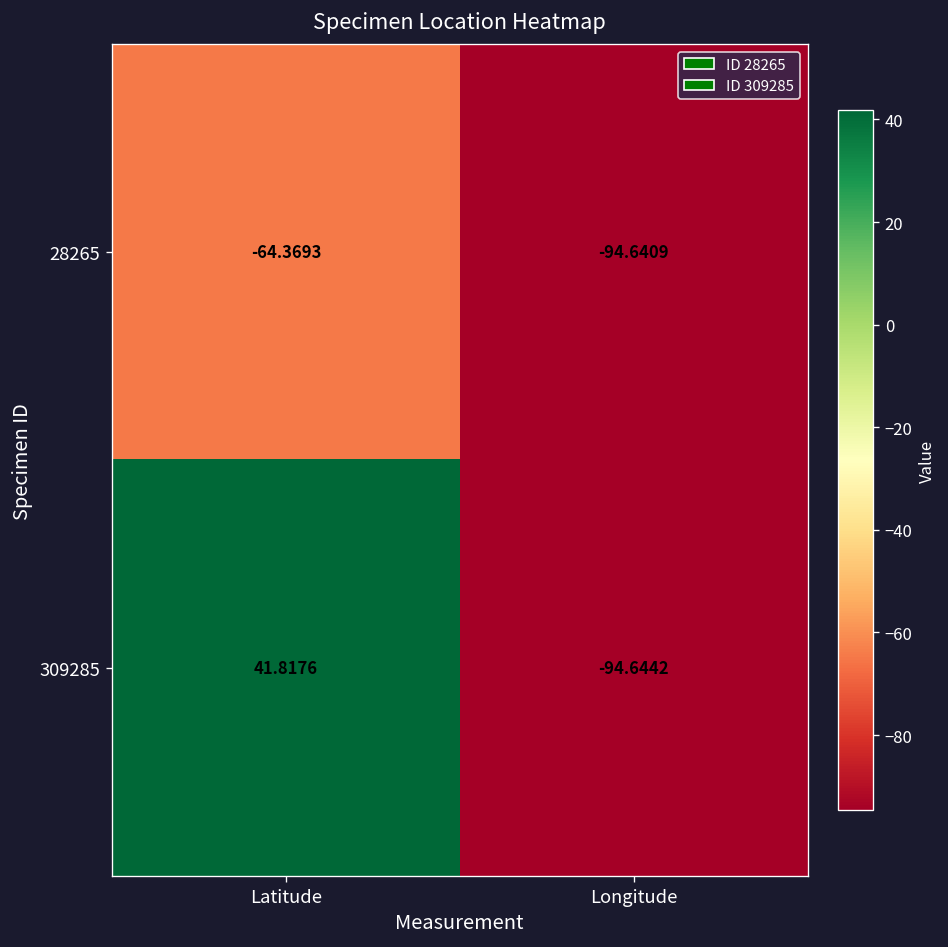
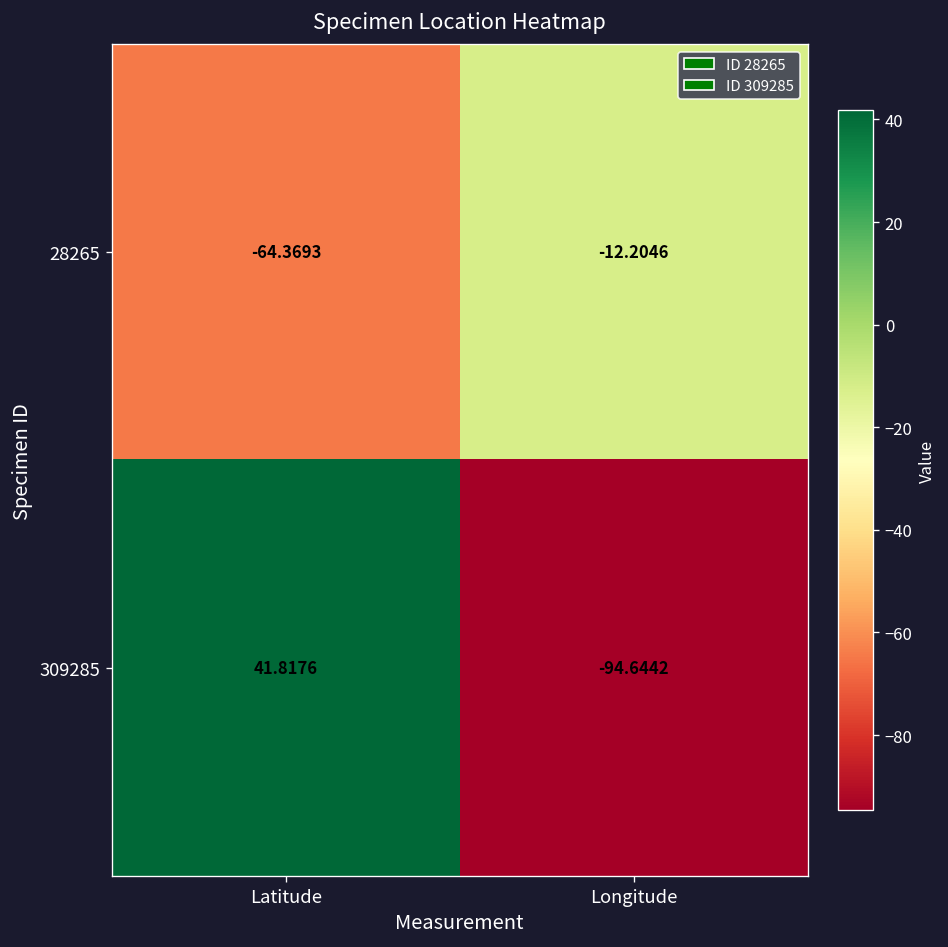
  {
    "28265": {
      "Latitude": -64.3693,
-     "Longitude": -94.6409
+     "Longitude": -12.2046
    },
    "309285": {
      "Latitude": 41.8176,
      "Longitude": -94.6442
    }
  }
